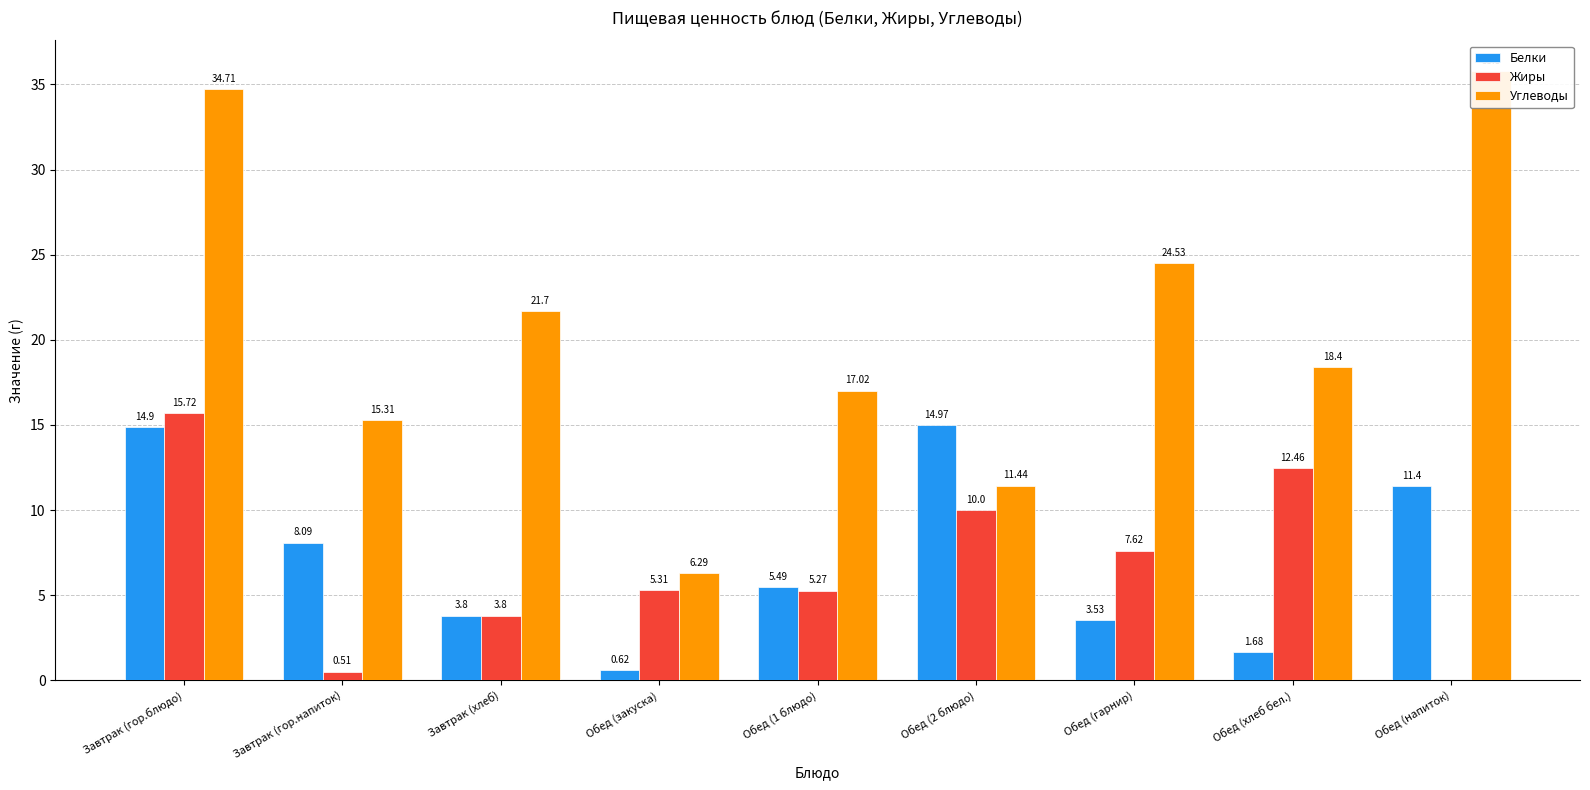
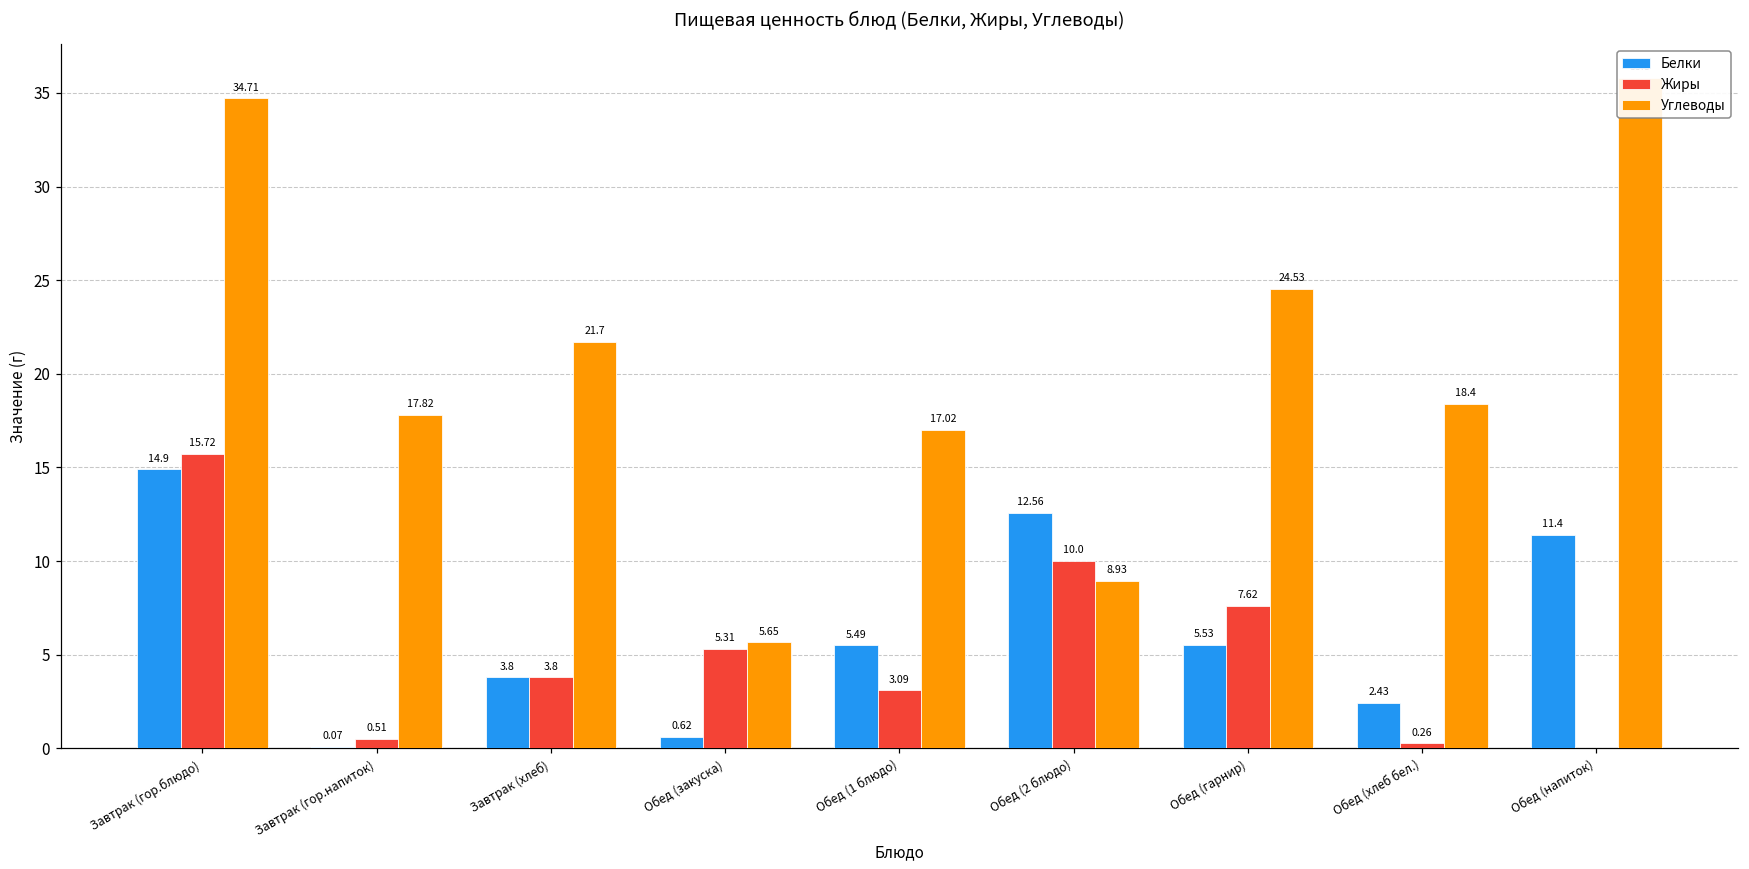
  {
    "Белки": {
      "Завтрак (гор.блюдо)": 14.9,
-     "Завтрак (гор.напиток)": 8.09,
+     "Завтрак (гор.напиток)": 0.07,
      "Завтрак (хлеб)": 3.8,
      "Обед (закуска)": 0.62,
      "Обед (1 блюдо)": 5.49,
-     "Обед (2 блюдо)": 14.97,
-     "Обед (гарнир)": 3.53,
-     "Обед (хлеб бел.)": 1.68,
+     "Обед (2 блюдо)": 12.56,
+     "Обед (гарнир)": 5.53,
+     "Обед (хлеб бел.)": 2.43,
      "Обед (напиток)": 11.4
    },
    "Жиры": {
      "Завтрак (гор.блюдо)": 15.72,
      "Завтрак (гор.напиток)": 0.51,
      "Завтрак (хлеб)": 3.8,
      "Обед (закуска)": 5.31,
-     "Обед (1 блюдо)": 5.27,
+     "Обед (1 блюдо)": 3.09,
      "Обед (2 блюдо)": 10.0,
      "Обед (гарнир)": 7.62,
-     "Обед (хлеб бел.)": 12.46
+     "Обед (хлеб бел.)": 0.26
    },
    "Углеводы": {
      "Завтрак (гор.блюдо)": 34.71,
-     "Завтрак (гор.напиток)": 15.31,
+     "Завтрак (гор.напиток)": 17.82,
      "Завтрак (хлеб)": 21.7,
-     "Обед (закуска)": 6.29,
+     "Обед (закуска)": 5.65,
      "Обед (1 блюдо)": 17.02,
-     "Обед (2 блюдо)": 11.44,
+     "Обед (2 блюдо)": 8.93,
      "Обед (гарнир)": 24.53,
      "Обед (хлеб бел.)": 18.4
    }
  }
